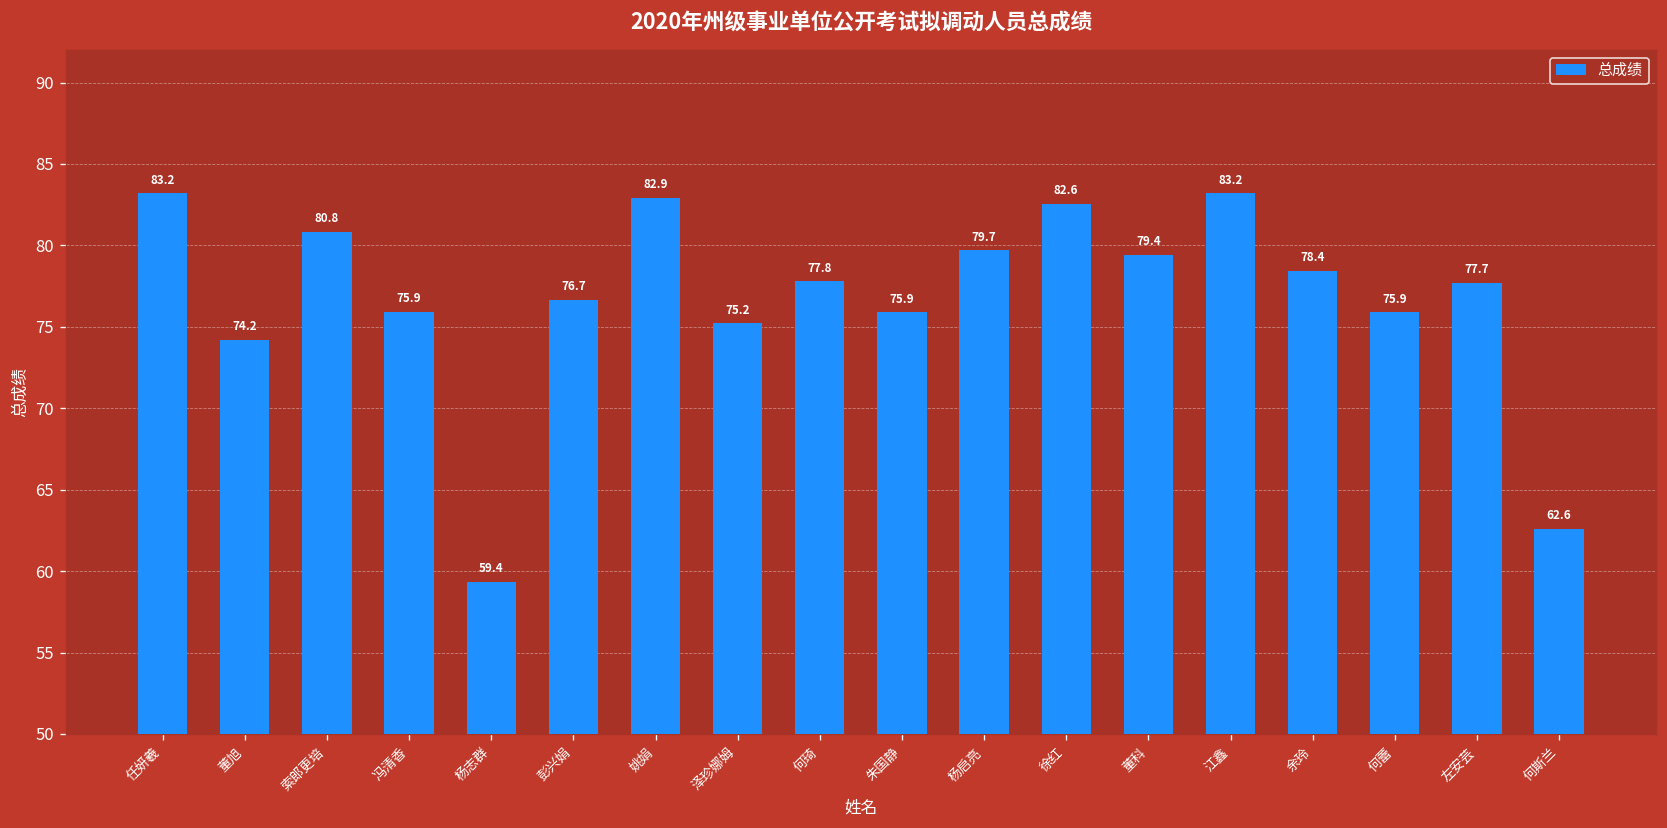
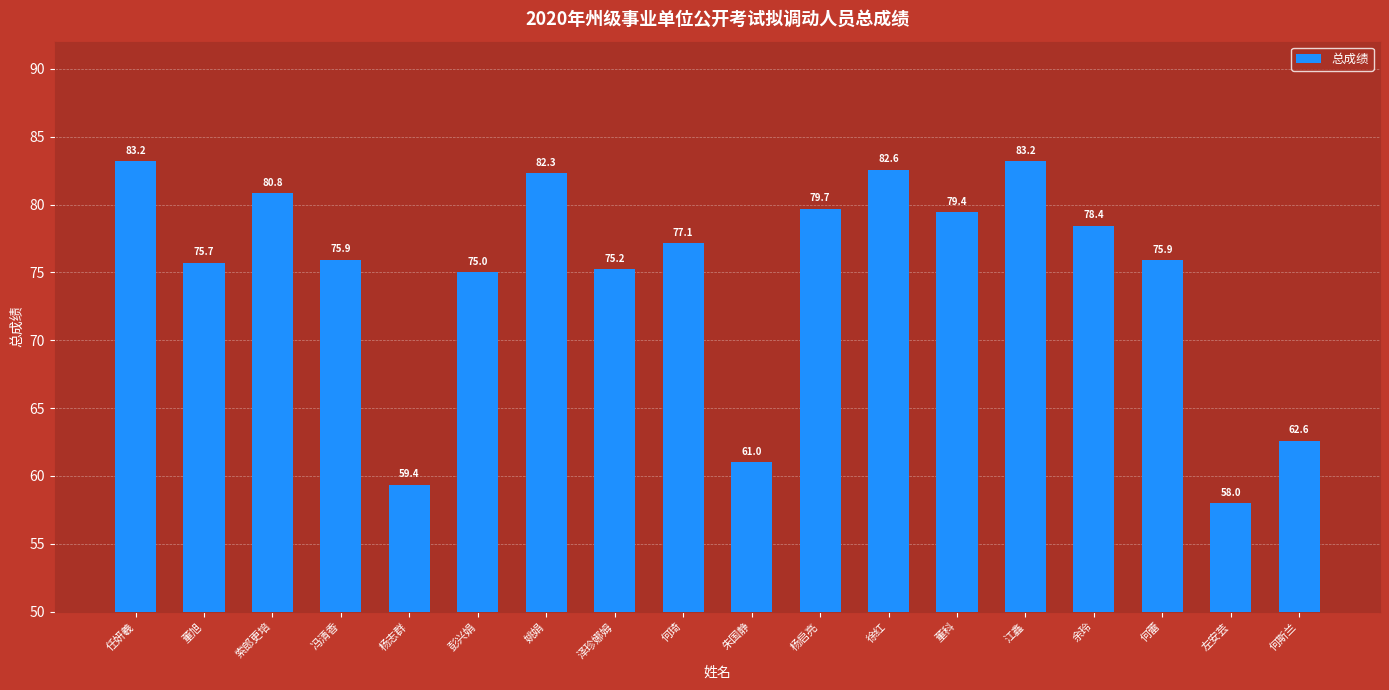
  {
    "任妍羲": 83.2,
-   "董旭": 74.2,
+   "董旭": 75.7,
    "索郎更培": 80.8,
    "冯清香": 75.9,
    "杨志群": 59.4,
-   "彭兴娟": 76.7,
-   "姚娟": 82.9,
+   "彭兴娟": 75.0,
+   "姚娟": 82.3,
    "泽珍娜姆": 75.2,
-   "何琦": 77.8,
-   "朱国静": 75.9,
+   "何琦": 77.1,
+   "朱国静": 61.0,
    "杨启亮": 79.7,
    "徐红": 82.6,
    "董科": 79.4,
    "江鑫": 83.2,
    "余玲": 78.4,
    "何蕾": 75.9,
-   "左安芸": 77.7,
+   "左安芸": 58.0,
    "何斯兰": 62.6
  }
